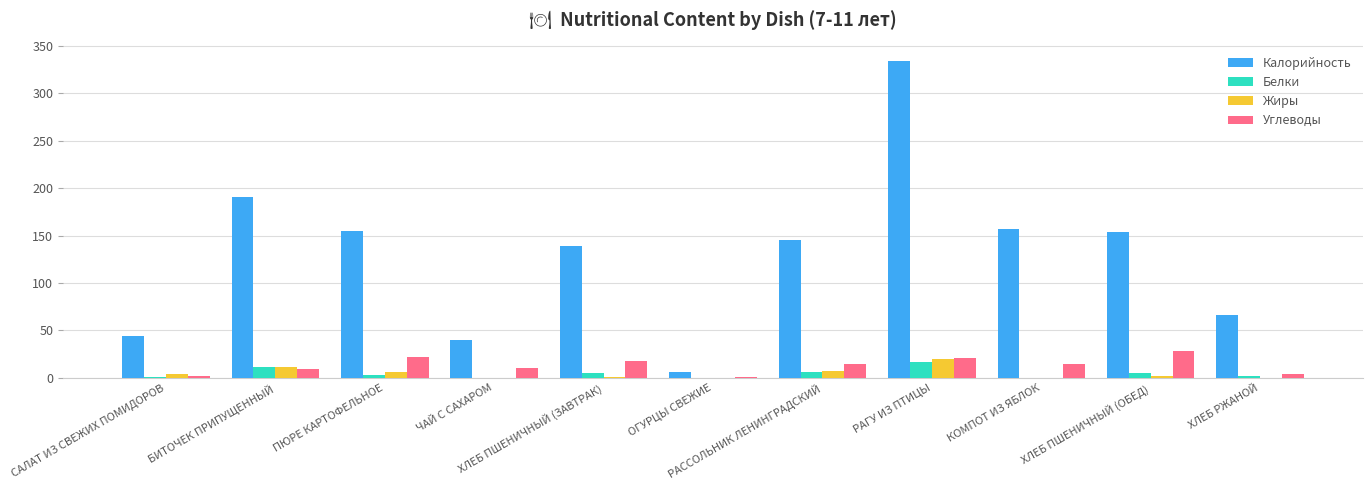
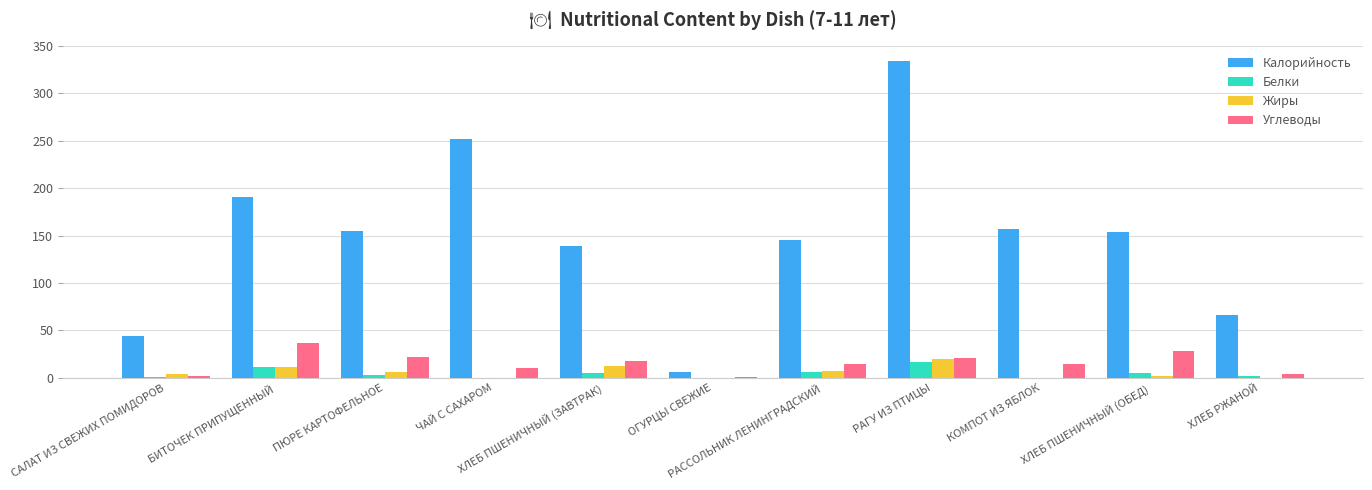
  {
    "Калорийность": {
      "САЛАТ ИЗ СВЕЖИХ ПОМИДОРОВ": 40,
      "БИТОЧЕК ПРИПУЩЕННЫЙ": 190,
      "ПЮРЕ КАРТОФЕЛЬНОЕ": 160,
-     "ЧАЙ С САХАРОМ": 40,
+     "ЧАЙ С САХАРОМ": 250,
      "ХЛЕБ ПШЕНИЧНЫЙ (ЗАВТРАК)": 140,
      "ОГУРЦЫ СВЕЖИЕ": 10,
      "РАССОЛЬНИК ЛЕНИНГРАДСКИЙ": 150,
      "РАГУ ИЗ ПТИЦЫ": 330,
      "КОМПОТ ИЗ ЯБЛОК": 160,
      "ХЛЕБ ПШЕНИЧНЫЙ (ОБЕД)": 150,
      "ХЛЕБ РЖАНОЙ": 70
    },
    "Белки": {
      "БИТОЧЕК ПРИПУЩЕННЫЙ": 10,
      "ПЮРЕ КАРТОФЕЛЬНОЕ": 0,
      "ЧАЙ С САХАРОМ": 0,
      "ХЛЕБ ПШЕНИЧНЫЙ (ЗАВТРАК)": 0,
      "РАССОЛЬНИК ЛЕНИНГРАДСКИЙ": 10,
      "РАГУ ИЗ ПТИЦЫ": 20,
      "ХЛЕБ ПШЕНИЧНЫЙ (ОБЕД)": 10
    },
    "Жиры": {
      "САЛАТ ИЗ СВЕЖИХ ПОМИДОРОВ": 0,
      "БИТОЧЕК ПРИПУЩЕННЫЙ": 10,
      "ПЮРЕ КАРТОФЕЛЬНОЕ": 10,
      "ЧАЙ С САХАРОМ": 0,
-     "ХЛЕБ ПШЕНИЧНЫЙ (ЗАВТРАК)": 0,
+     "ХЛЕБ ПШЕНИЧНЫЙ (ЗАВТРАК)": 10,
      "РАССОЛЬНИК ЛЕНИНГРАДСКИЙ": 10,
      "РАГУ ИЗ ПТИЦЫ": 20
    },
    "Углеводы": {
-     "БИТОЧЕК ПРИПУЩЕННЫЙ": 10,
+     "БИТОЧЕК ПРИПУЩЕННЫЙ": 40,
      "ПЮРЕ КАРТОФЕЛЬНОЕ": 20,
      "ЧАЙ С САХАРОМ": 10,
      "ХЛЕБ ПШЕНИЧНЫЙ (ЗАВТРАК)": 20,
      "РАССОЛЬНИК ЛЕНИНГРАДСКИЙ": 10,
      "РАГУ ИЗ ПТИЦЫ": 20,
      "КОМПОТ ИЗ ЯБЛОК": 20,
      "ХЛЕБ ПШЕНИЧНЫЙ (ОБЕД)": 30,
      "ХЛЕБ РЖАНОЙ": 0
    }
  }
